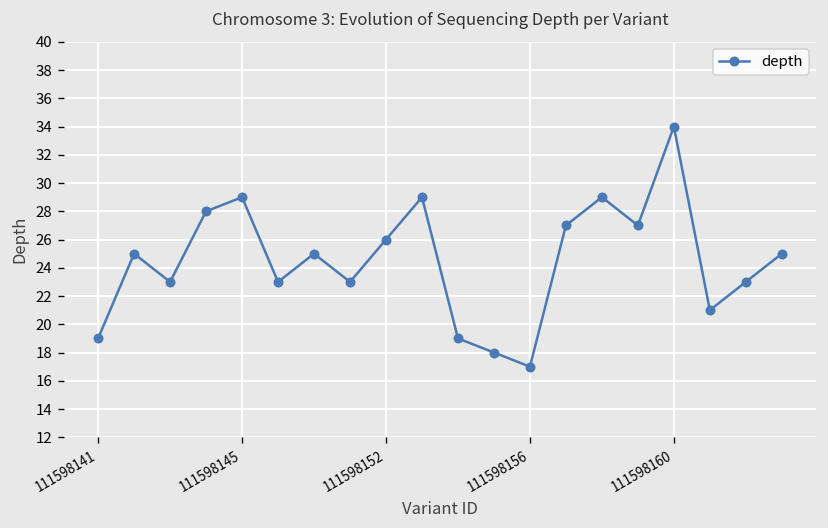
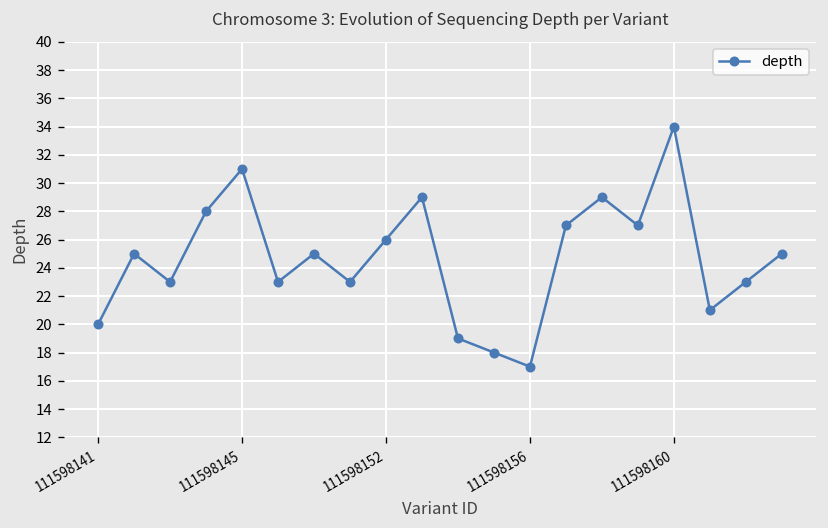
  {
-   "111598141": 19,
-   "111598145": 29,
+   "111598141": 20,
+   "111598145": 31,
    "111598152": 26,
    "111598156": 17,
    "111598160": 34
  }
